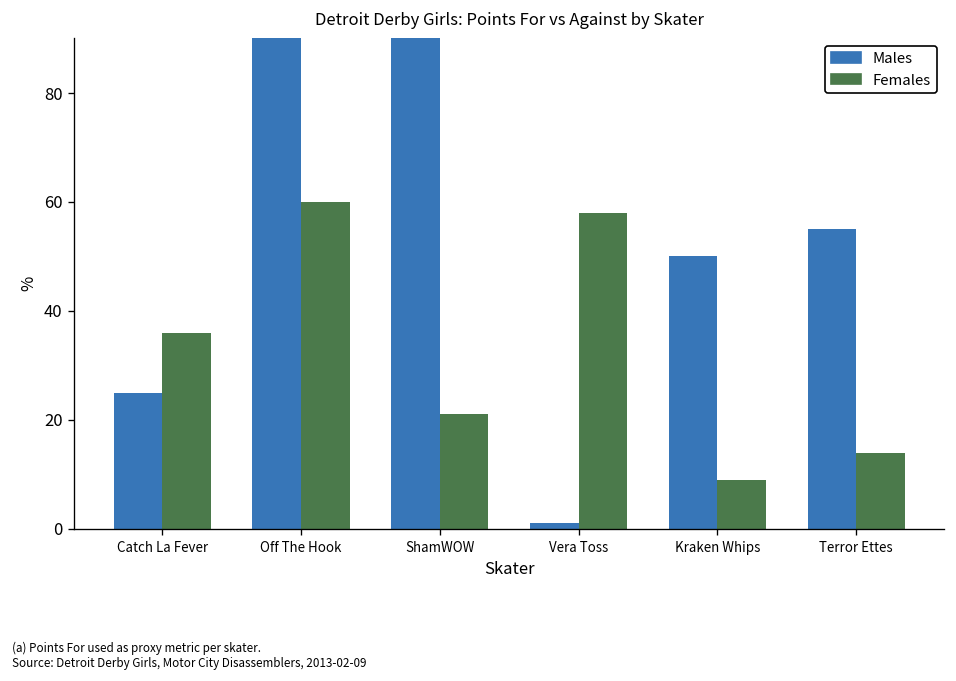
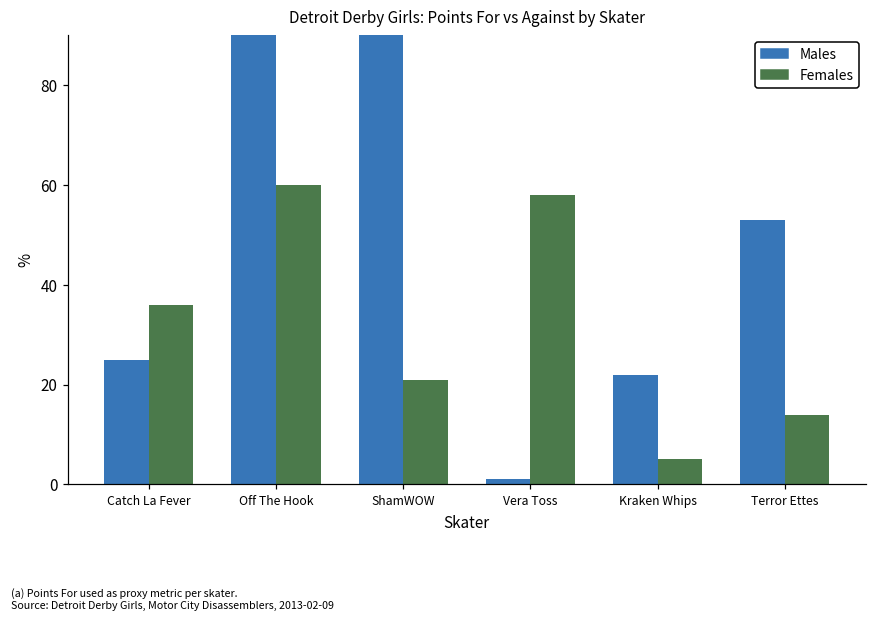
  {
    "Males": {
      "Catch La Fever": 25,
      "Vera Toss": 1,
-     "Kraken Whips": 50,
-     "Terror Ettes": 55
+     "Kraken Whips": 22,
+     "Terror Ettes": 53
    },
    "Females": {
      "Catch La Fever": 36,
      "Off The Hook": 60,
      "ShamWOW": 21,
      "Vera Toss": 58,
-     "Kraken Whips": 9,
+     "Kraken Whips": 5,
      "Terror Ettes": 14
    }
  }
